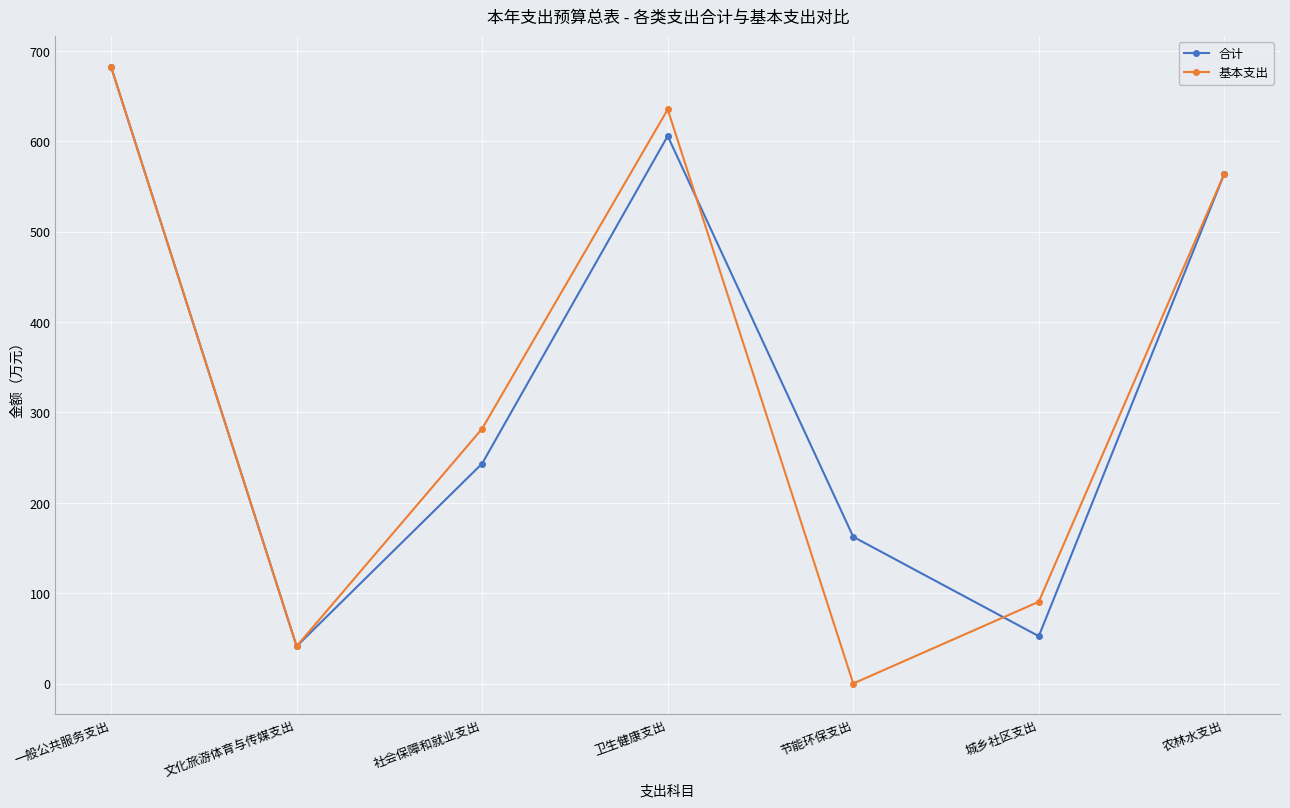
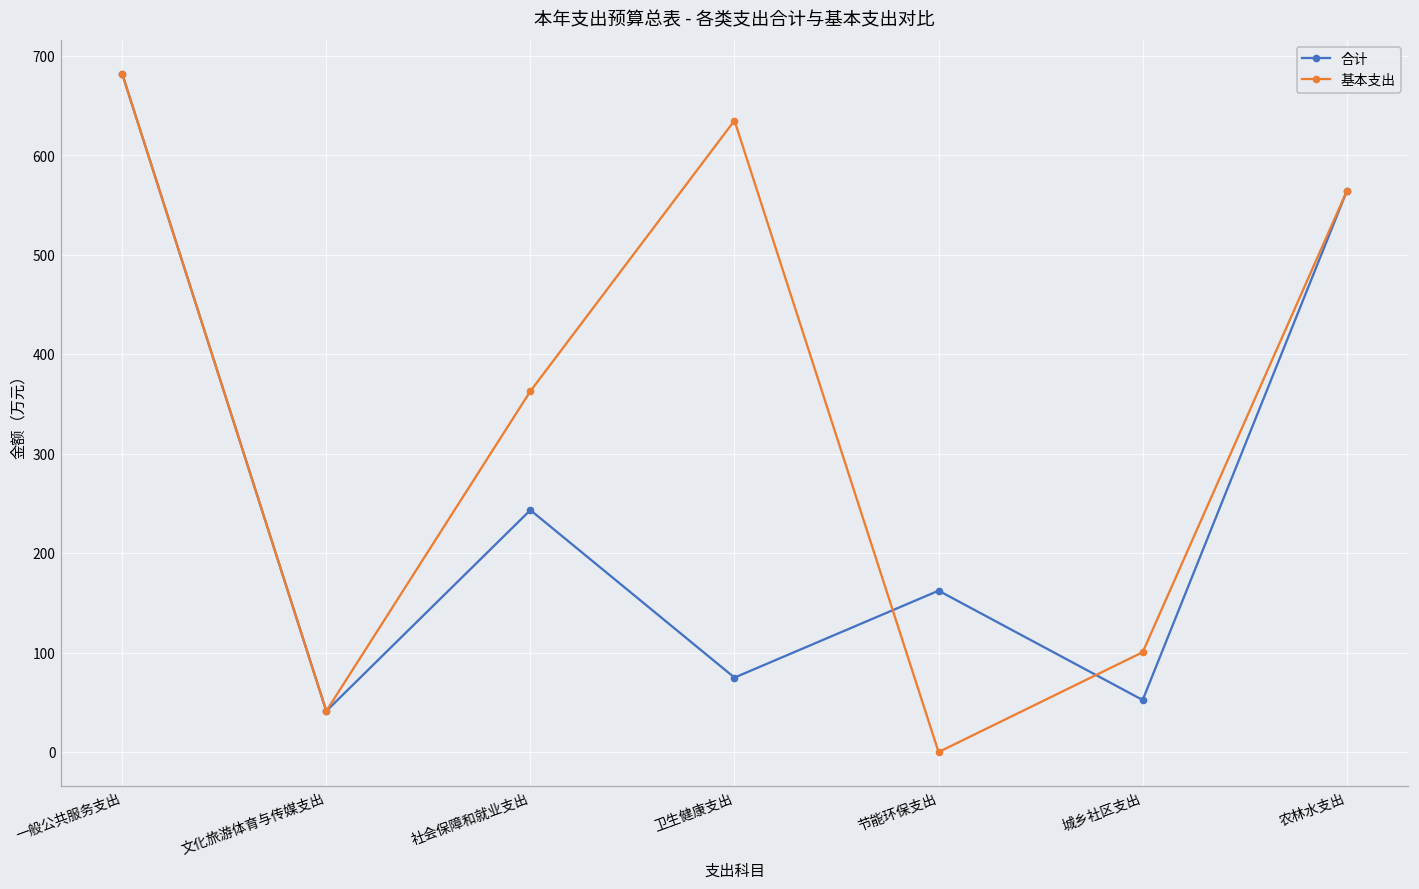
  {
    "合计": {
      "社会保障和就业支出": 240,
-     "卫生健康支出": 610,
+     "卫生健康支出": 70,
      "节能环保支出": 160,
      "城乡社区支出": 50
    },
    "基本支出": {
-     "社会保障和就业支出": 280,
+     "社会保障和就业支出": 360,
      "卫生健康支出": 640,
      "节能环保支出": 0,
-     "城乡社区支出": 90
+     "城乡社区支出": 100
    }
  }
